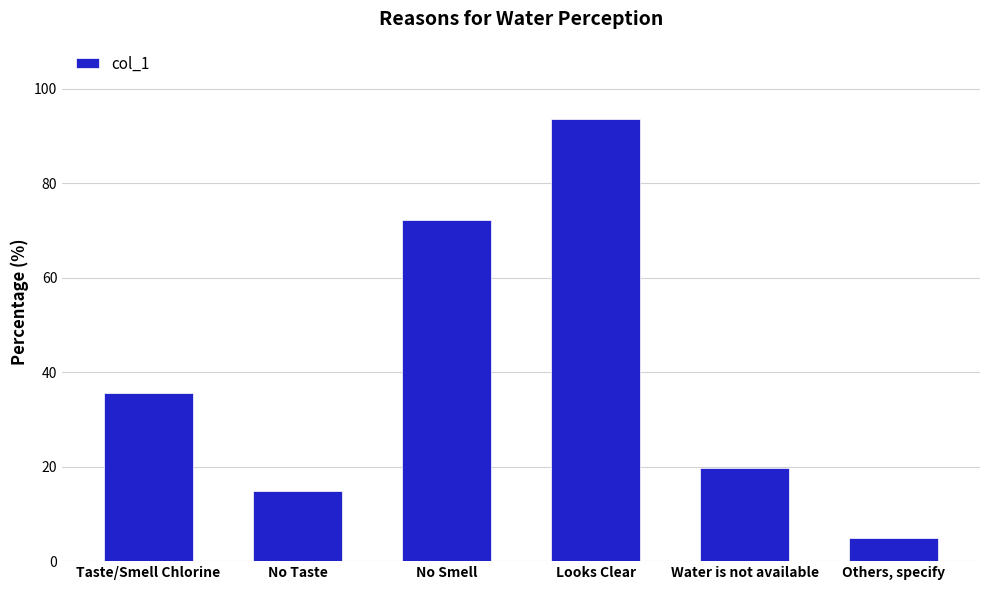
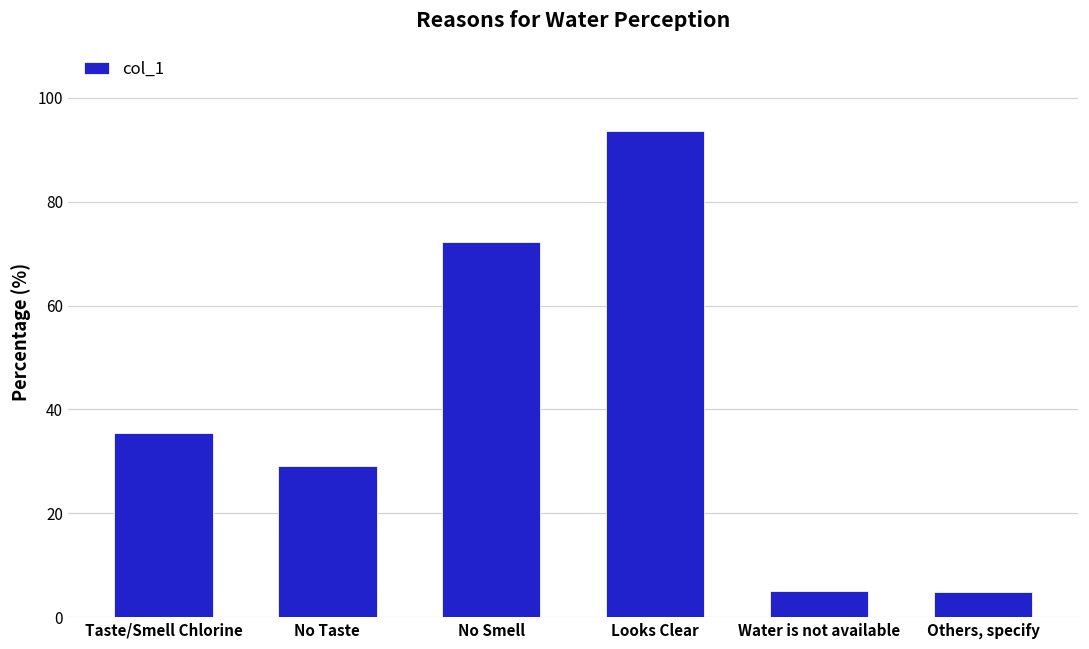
  {
    "Taste/Smell Chlorine": 36,
-   "No Taste": 15,
+   "No Taste": 29,
    "No Smell": 72,
    "Looks Clear": 94,
-   "Water is not available": 20,
+   "Water is not available": 5,
    "Others, specify": 5
  }
